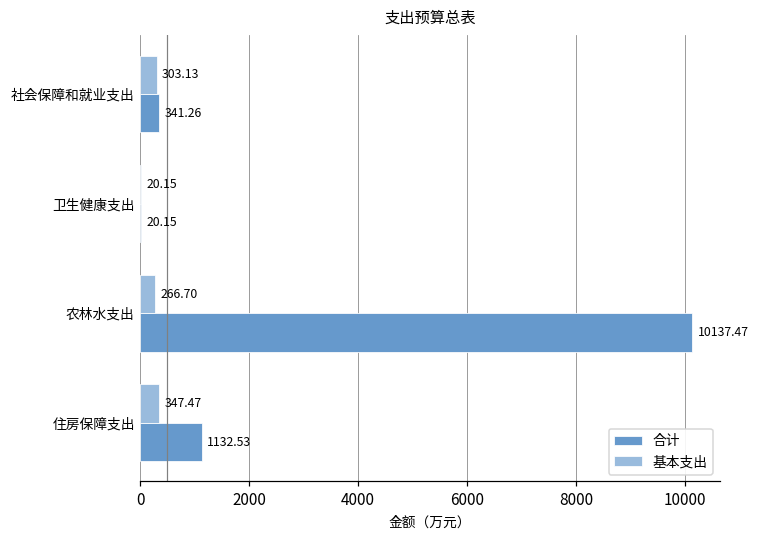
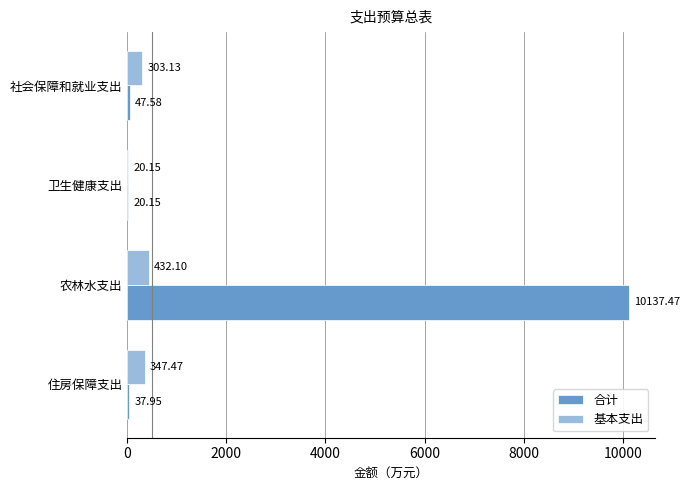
  {
    "合计": {
-     "社会保障和就业支出": 341.26,
+     "社会保障和就业支出": 47.58,
      "卫生健康支出": 20.15,
      "农林水支出": 10137.47,
-     "住房保障支出": 1132.53
+     "住房保障支出": 37.95
    },
    "基本支出": {
      "社会保障和就业支出": 303.13,
      "卫生健康支出": 20.15,
-     "农林水支出": 266.70,
+     "农林水支出": 432.10,
      "住房保障支出": 347.47
    }
  }
